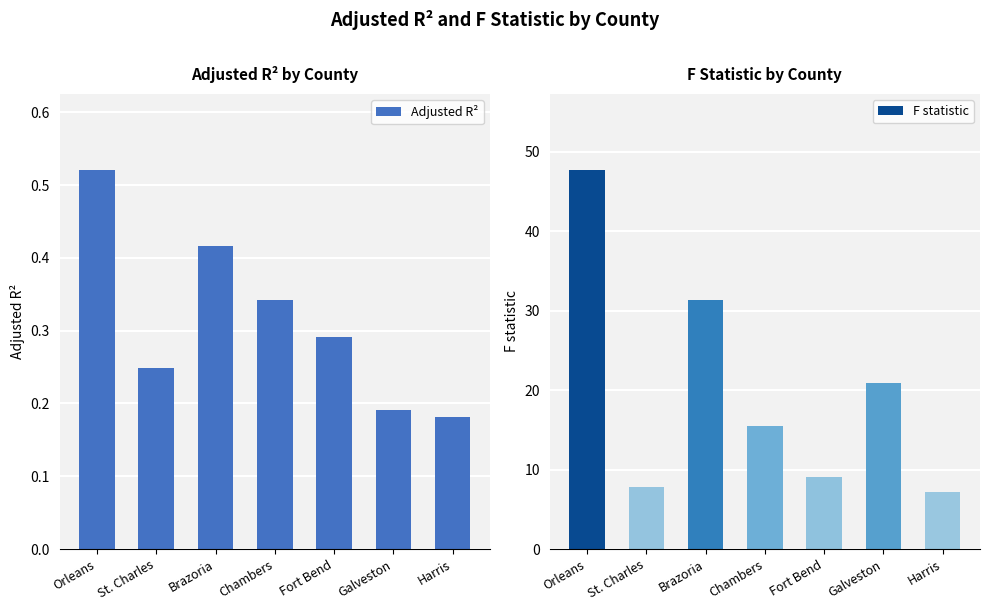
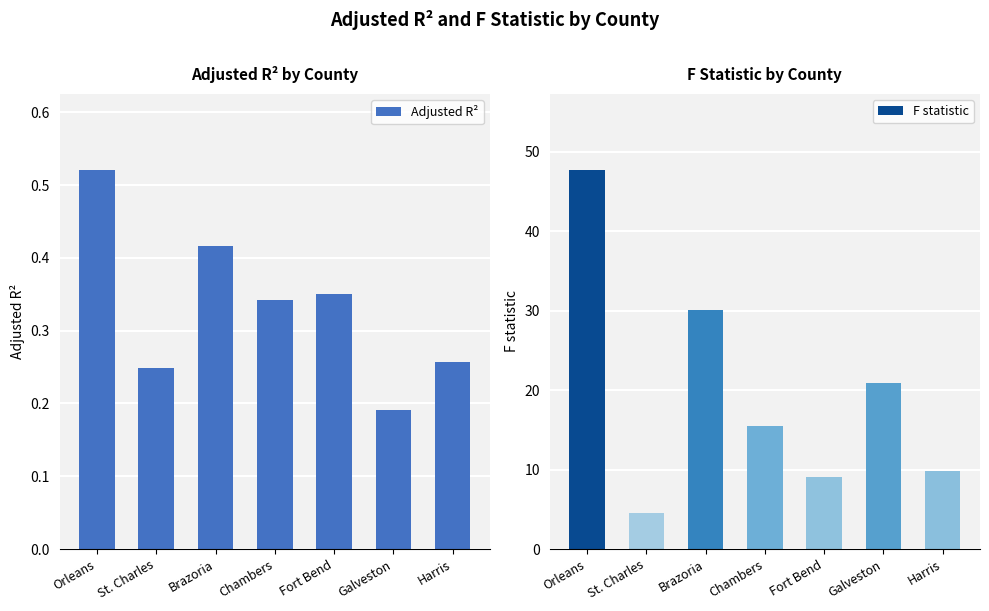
  {
    "Adjusted R² by County": {
      "Orleans": 0.52,
      "St. Charles": 0.25,
      "Brazoria": 0.42,
      "Chambers": 0.34,
-     "Fort Bend": 0.29,
+     "Fort Bend": 0.35,
      "Galveston": 0.19,
-     "Harris": 0.18
+     "Harris": 0.26
    },
    "F Statistic by County": {
      "Orleans": 48,
-     "St. Charles": 8,
-     "Brazoria": 31,
+     "St. Charles": 5,
+     "Brazoria": 30,
      "Chambers": 16,
      "Fort Bend": 9,
      "Galveston": 21,
-     "Harris": 7
+     "Harris": 10
    }
  }
